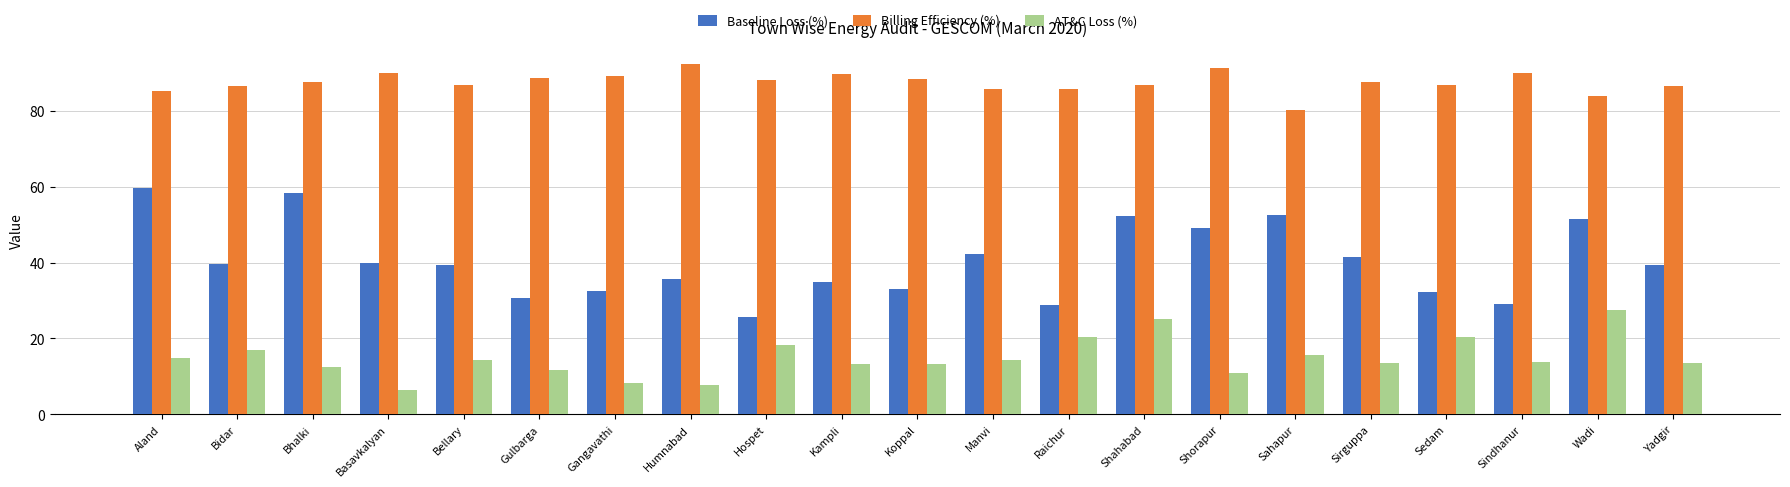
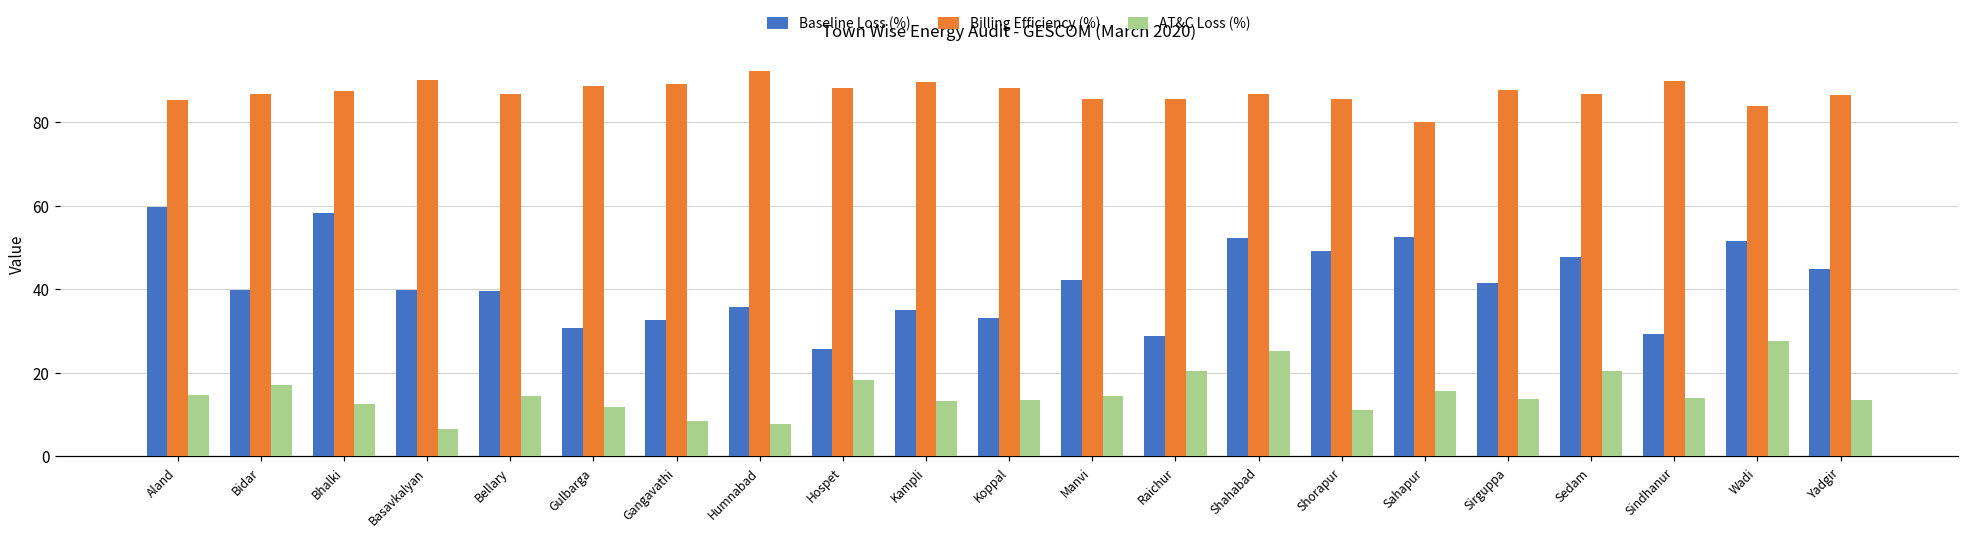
  {
    "Baseline Loss (%)": {
      "Aland": 60,
      "Bidar": 40,
      "Bhalki": 58,
      "Basavkalyan": 40,
      "Bellary": 39,
      "Gulbarga": 31,
      "Gangavathi": 33,
      "Humnabad": 36,
      "Hospet": 26,
      "Kampli": 35,
      "Koppal": 33,
      "Manvi": 42,
      "Raichur": 29,
      "Shahabad": 52,
      "Shorapur": 49,
      "Sahapur": 53,
      "Sirguppa": 41,
-     "Sedam": 32,
+     "Sedam": 48,
      "Sindhanur": 29,
      "Wadi": 52,
-     "Yadgir": 39
+     "Yadgir": 45
    },
    "Billing Efficiency (%)": {
      "Aland": 85,
      "Bidar": 87,
      "Bhalki": 88,
      "Basavkalyan": 90,
      "Bellary": 87,
      "Gulbarga": 89,
      "Gangavathi": 89,
      "Humnabad": 92,
      "Hospet": 88,
      "Kampli": 90,
      "Koppal": 88,
      "Manvi": 86,
      "Raichur": 86,
      "Shahabad": 87,
-     "Shorapur": 91,
+     "Shorapur": 86,
      "Sahapur": 80,
      "Sirguppa": 88,
      "Sedam": 87,
      "Sindhanur": 90,
      "Wadi": 84,
      "Yadgir": 87
    },
    "AT&C Loss (%)": {
      "Aland": 15,
      "Bidar": 17,
      "Bhalki": 12,
      "Basavkalyan": 6,
      "Bellary": 14,
      "Gulbarga": 12,
      "Gangavathi": 8,
      "Humnabad": 8,
      "Hospet": 18,
      "Kampli": 13,
      "Koppal": 13,
      "Manvi": 14,
      "Raichur": 20,
      "Shahabad": 25,
      "Shorapur": 11,
      "Sahapur": 16,
      "Sirguppa": 14,
      "Sedam": 20,
      "Sindhanur": 14,
      "Wadi": 28,
      "Yadgir": 13
    }
  }
